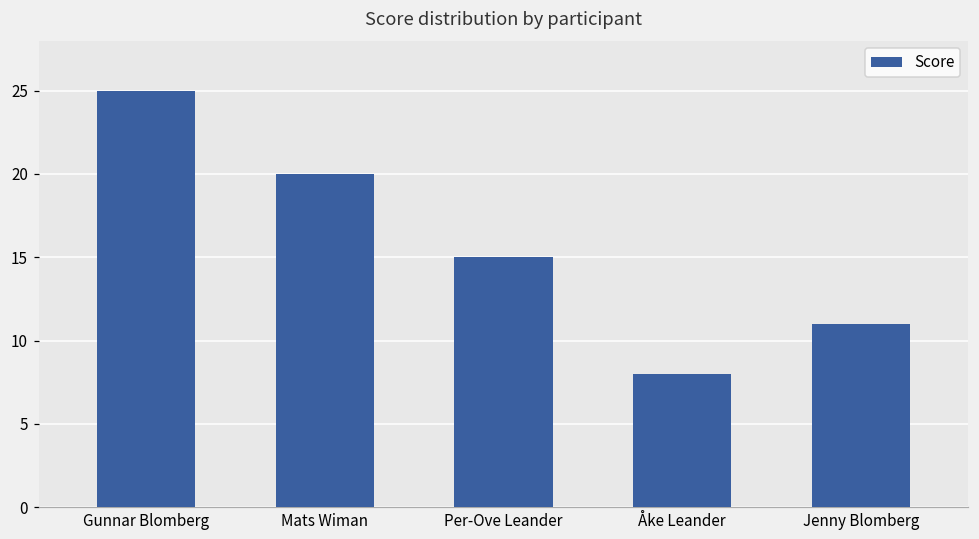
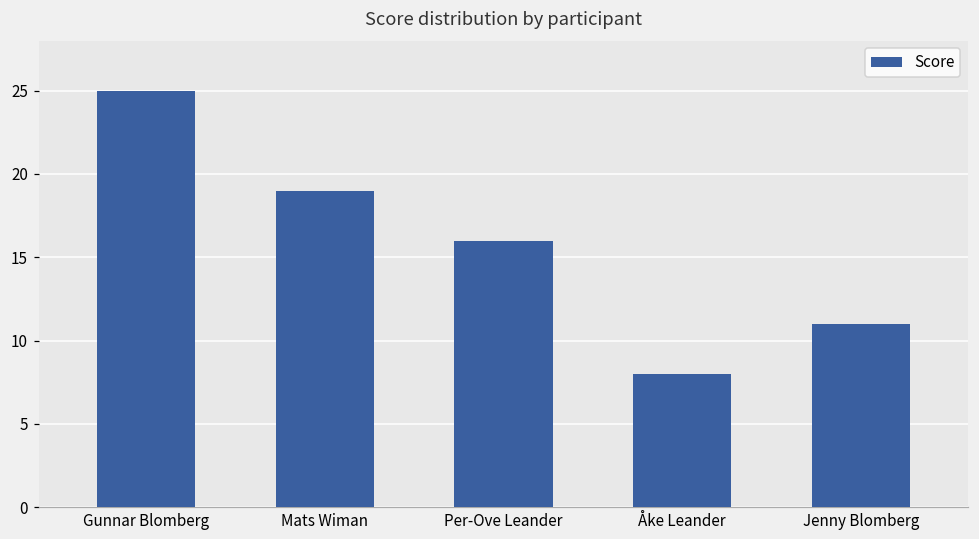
  {
    "Gunnar Blomberg": 25,
-   "Mats Wiman": 20,
-   "Per-Ove Leander": 15,
+   "Mats Wiman": 19,
+   "Per-Ove Leander": 16,
    "Åke Leander": 8,
    "Jenny Blomberg": 11
  }
